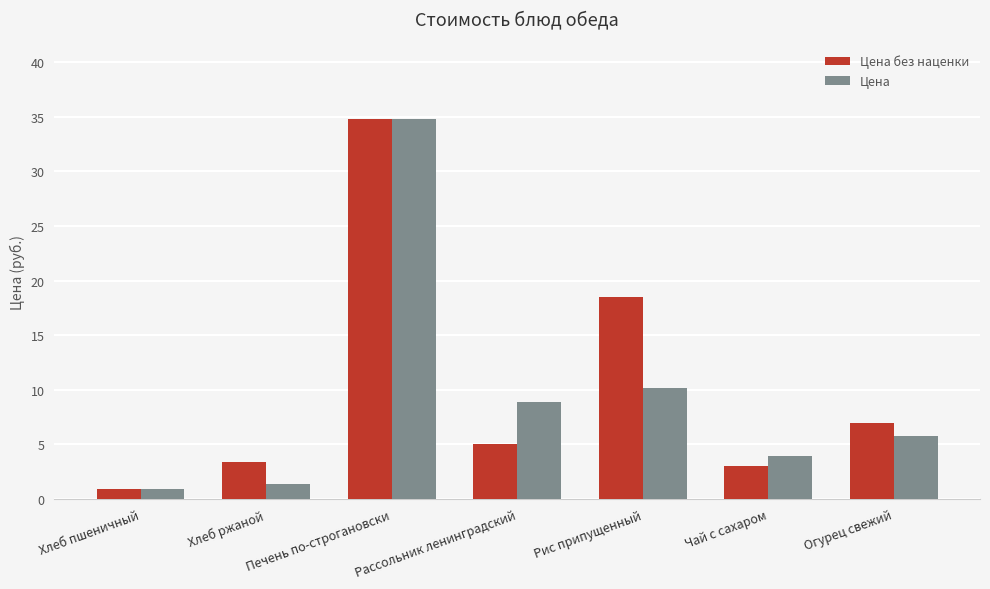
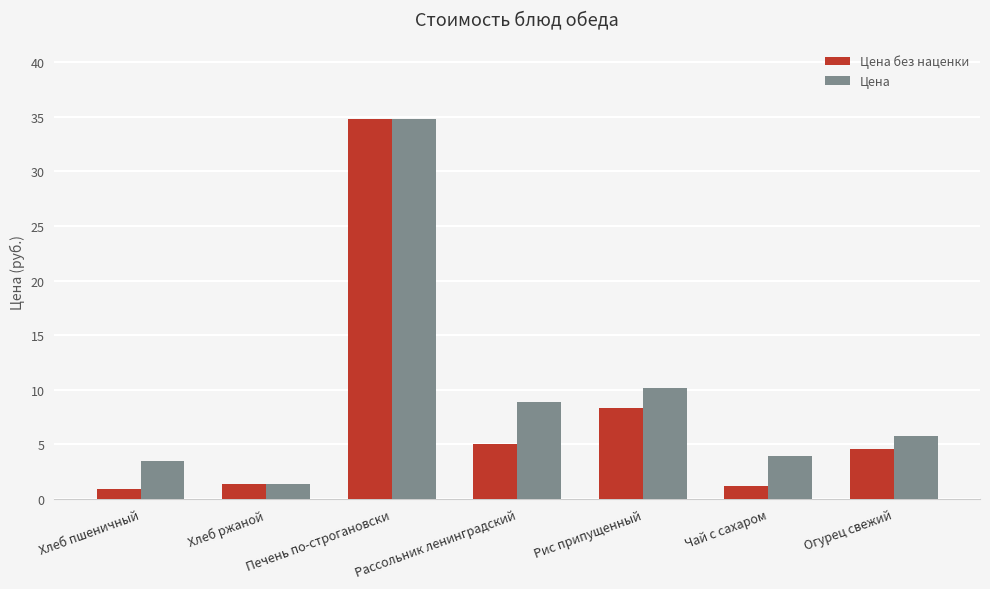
  {
    "Цена без наценки": {
      "Хлеб пшеничный": 0.9,
-     "Хлеб ржаной": 3.4,
+     "Хлеб ржаной": 1.3,
      "Печень по-строгановски": 34.8,
      "Рассольник ленинградский": 5.1,
-     "Рис припущенный": 18.5,
-     "Чай с сахаром": 3.0,
-     "Огурец свежий": 7.0
+     "Рис припущенный": 8.4,
+     "Чай с сахаром": 1.2,
+     "Огурец свежий": 4.6
    },
    "Цена": {
-     "Хлеб пшеничный": 0.9,
+     "Хлеб пшеничный": 3.5,
      "Хлеб ржаной": 1.3,
      "Печень по-строгановски": 34.8,
      "Рассольник ленинградский": 8.9,
      "Рис припущенный": 10.2,
      "Чай с сахаром": 3.9,
      "Огурец свежий": 5.8
    }
  }
